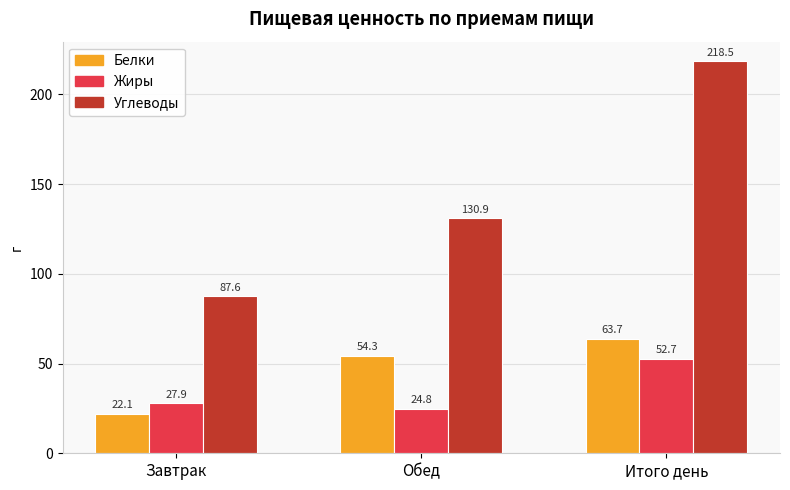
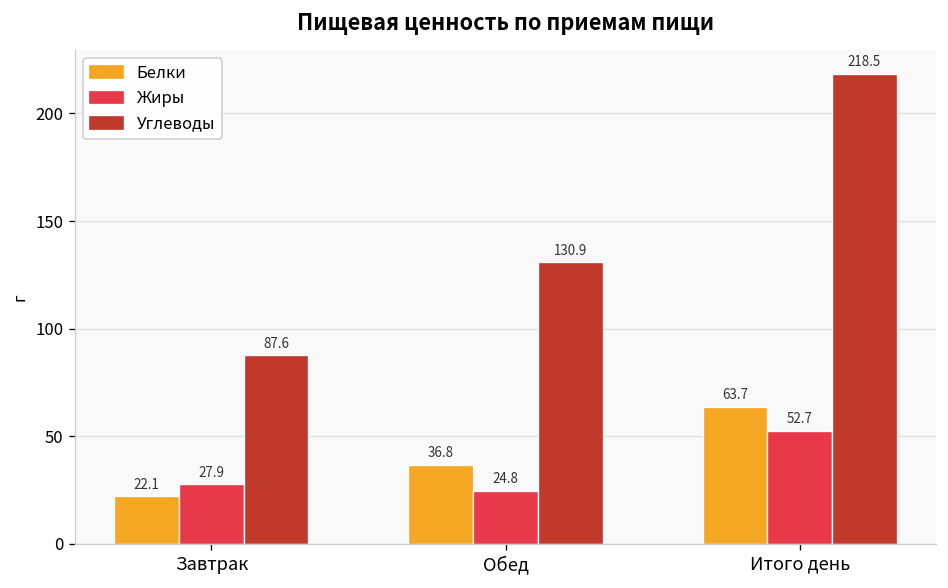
  {
    "Белки": {
      "Завтрак": 22.1,
-     "Обед": 54.3,
+     "Обед": 36.8,
      "Итого день": 63.7
    }
  }
